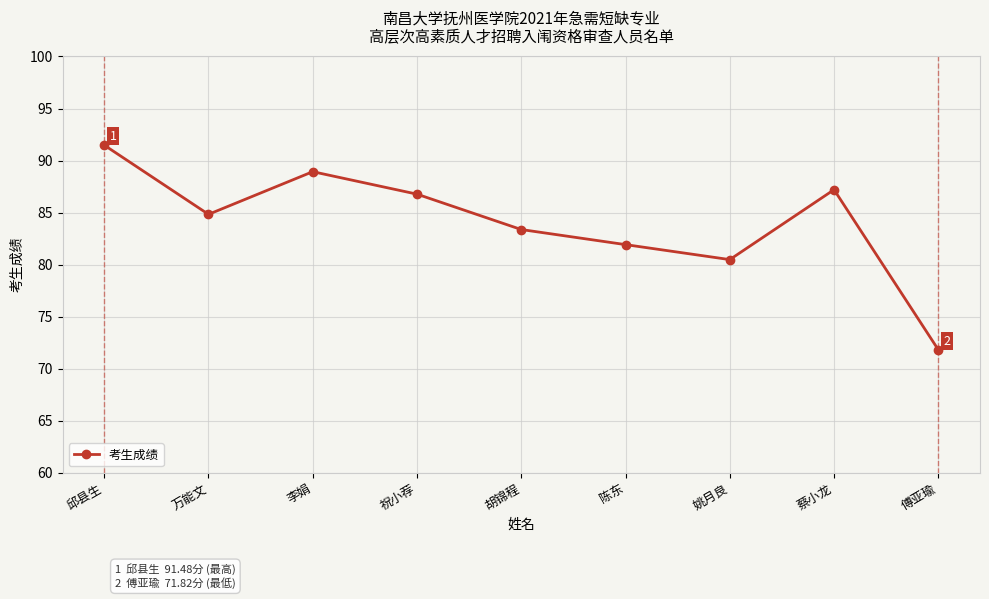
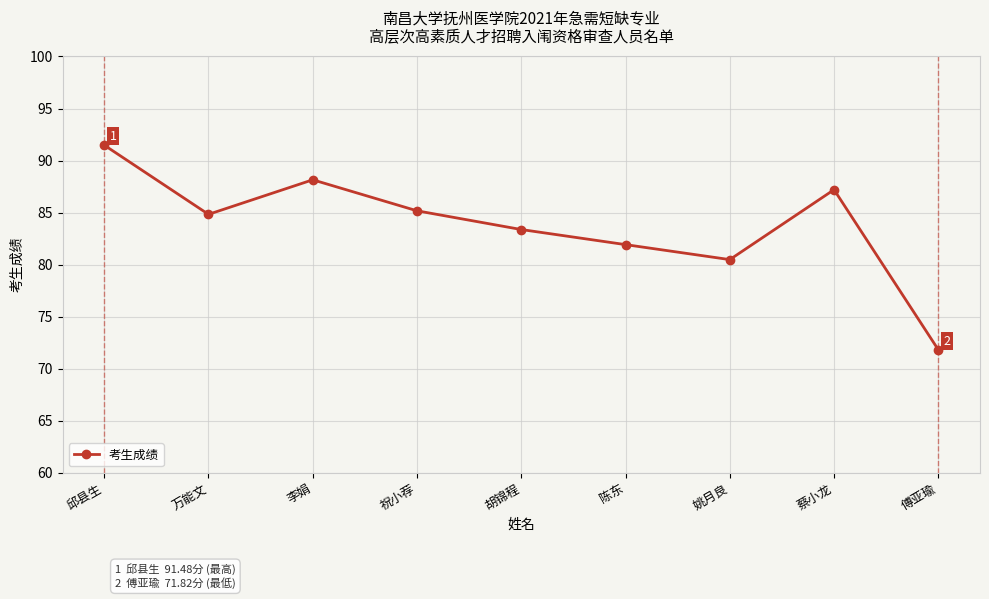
  {
    "万能文": 84.8,
-   "李娟": 88.9,
-   "祝小荐": 86.8,
+   "李娟": 88.2,
+   "祝小荐": 85.2,
    "胡锦程": 83.4,
    "陈东": 81.9,
    "姚月良": 80.5,
    "蔡小龙": 87.2
  }
